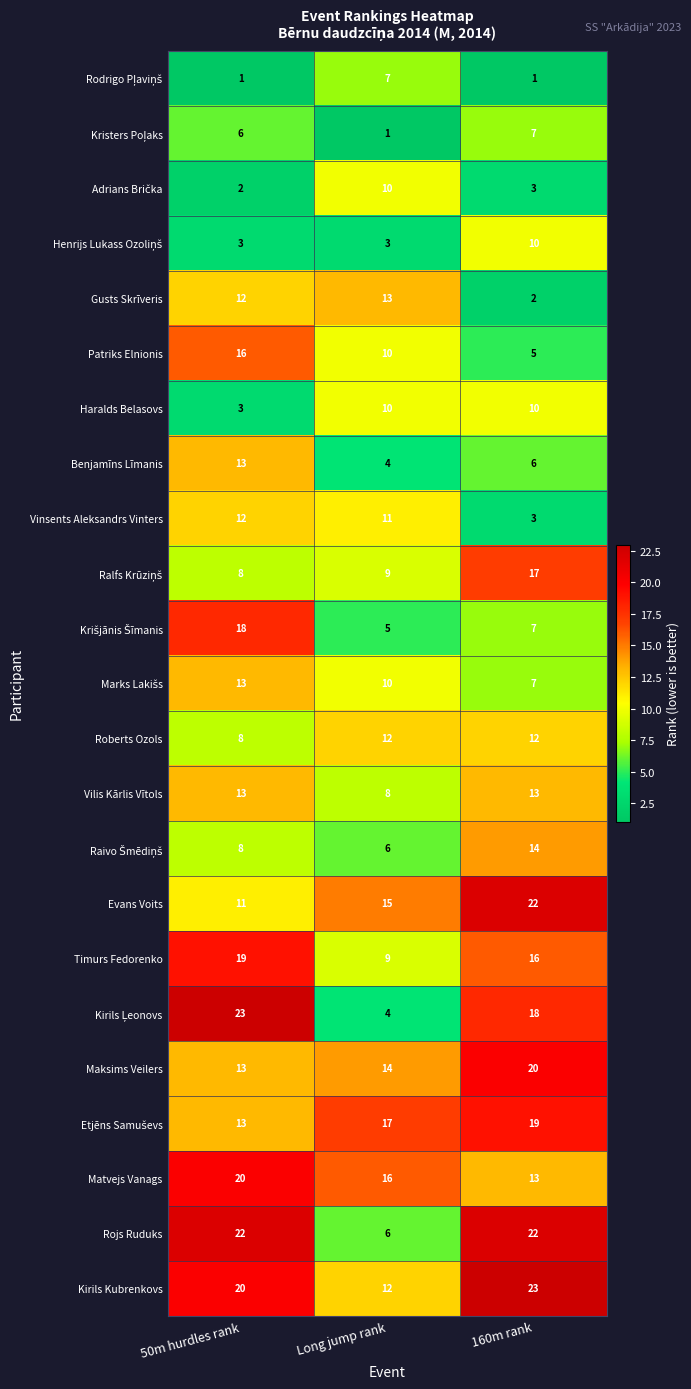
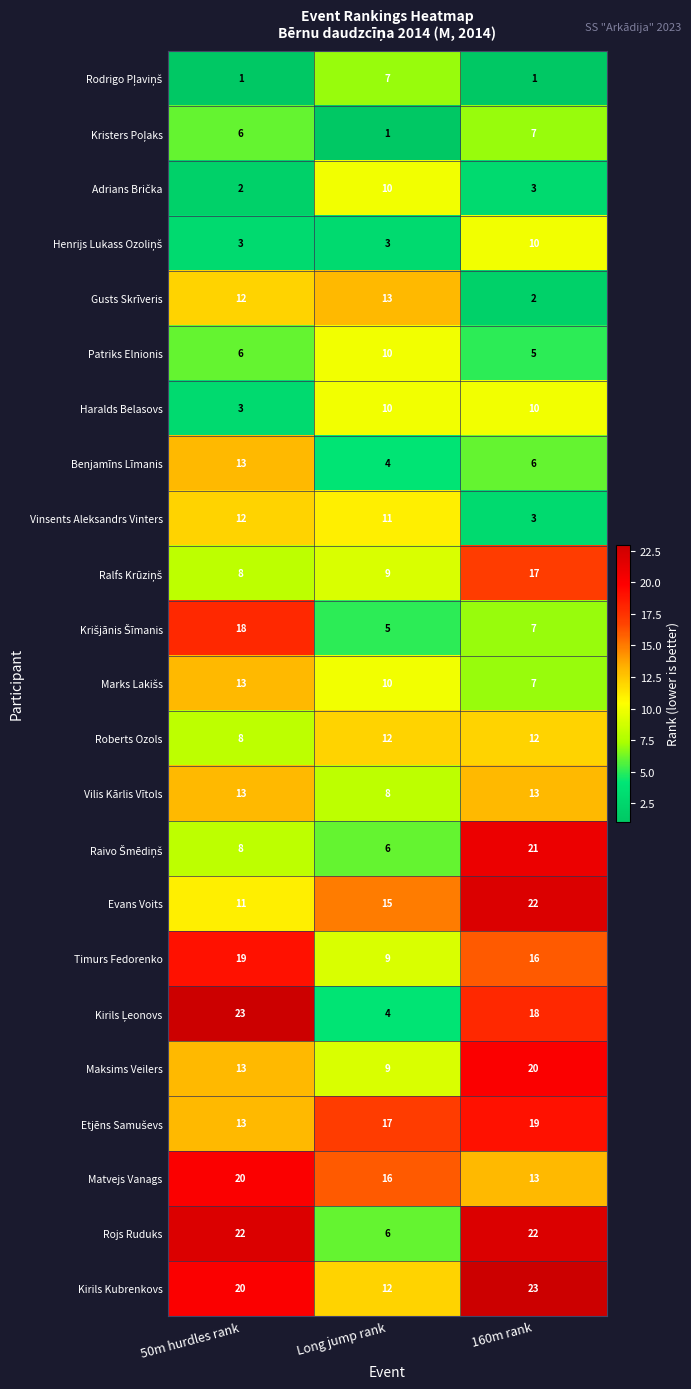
  {
    "Rodrigo Pļaviņš": {
      "50m hurdles rank": 1,
      "Long jump rank": 7,
      "160m rank": 1
    },
    "Kristers Poļaks": {
      "50m hurdles rank": 6,
      "Long jump rank": 1,
      "160m rank": 7
    },
    "Adrians Brička": {
      "50m hurdles rank": 2,
      "Long jump rank": 10,
      "160m rank": 3
    },
    "Henrijs Lukass Ozoliņš": {
      "50m hurdles rank": 3,
      "Long jump rank": 3,
      "160m rank": 10
    },
    "Gusts Skrīveris": {
      "50m hurdles rank": 12,
      "Long jump rank": 13,
      "160m rank": 2
    },
    "Patriks Elnionis": {
-     "50m hurdles rank": 16,
+     "50m hurdles rank": 6,
      "Long jump rank": 10,
      "160m rank": 5
    },
    "Haralds Belasovs": {
      "50m hurdles rank": 3,
      "Long jump rank": 10,
      "160m rank": 10
    },
    "Benjamīns Līmanis": {
      "50m hurdles rank": 13,
      "Long jump rank": 4,
      "160m rank": 6
    },
    "Vinsents Aleksandrs Vinters": {
      "50m hurdles rank": 12,
      "Long jump rank": 11,
      "160m rank": 3
    },
    "Ralfs Krūziņš": {
      "50m hurdles rank": 8,
      "Long jump rank": 9,
      "160m rank": 17
    },
    "Krišjānis Šīmanis": {
      "50m hurdles rank": 18,
      "Long jump rank": 5,
      "160m rank": 7
    },
    "Marks Lakišs": {
      "50m hurdles rank": 13,
      "Long jump rank": 10,
      "160m rank": 7
    },
    "Roberts Ozols": {
      "50m hurdles rank": 8,
      "Long jump rank": 12,
      "160m rank": 12
    },
    "Vilis Kārlis Vītols": {
      "50m hurdles rank": 13,
      "Long jump rank": 8,
      "160m rank": 13
    },
    "Raivo Šmēdiņš": {
      "50m hurdles rank": 8,
      "Long jump rank": 6,
-     "160m rank": 14
+     "160m rank": 21
    },
    "Evans Voits": {
      "50m hurdles rank": 11,
      "Long jump rank": 15,
      "160m rank": 22
    },
    "Timurs Fedorenko": {
      "50m hurdles rank": 19,
      "Long jump rank": 9,
      "160m rank": 16
    },
    "Kirils Ļeonovs": {
      "50m hurdles rank": 23,
      "Long jump rank": 4,
      "160m rank": 18
    },
    "Maksims Veilers": {
      "50m hurdles rank": 13,
-     "Long jump rank": 14,
+     "Long jump rank": 9,
      "160m rank": 20
    },
    "Etjēns Samuševs": {
      "50m hurdles rank": 13,
      "Long jump rank": 17,
      "160m rank": 19
    },
    "Matvejs Vanags": {
      "50m hurdles rank": 20,
      "Long jump rank": 16,
      "160m rank": 13
    },
    "Rojs Ruduks": {
      "50m hurdles rank": 22,
      "Long jump rank": 6,
      "160m rank": 22
    },
    "Kirils Kubrenkovs": {
      "50m hurdles rank": 20,
      "Long jump rank": 12,
      "160m rank": 23
    }
  }
